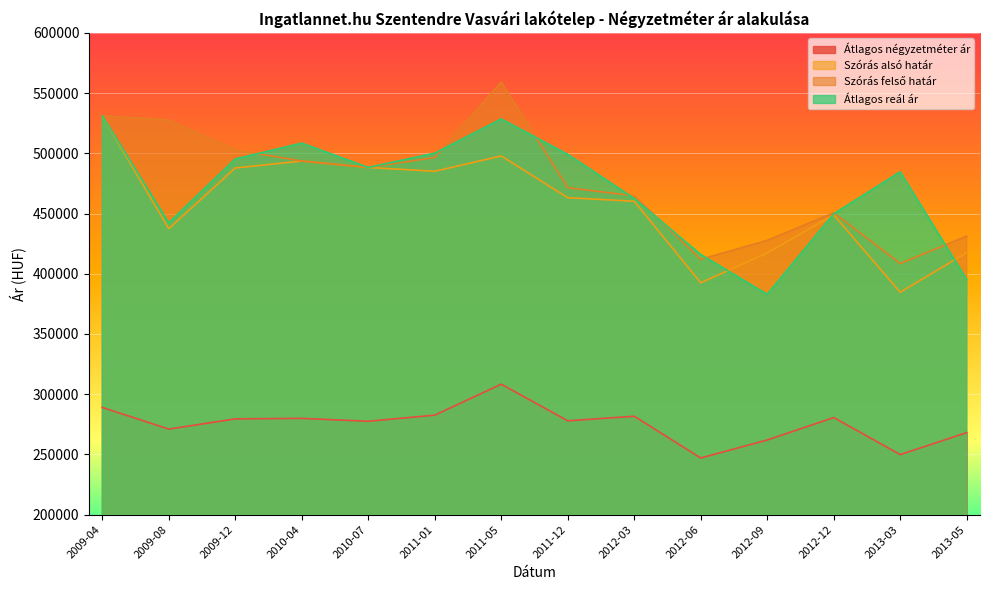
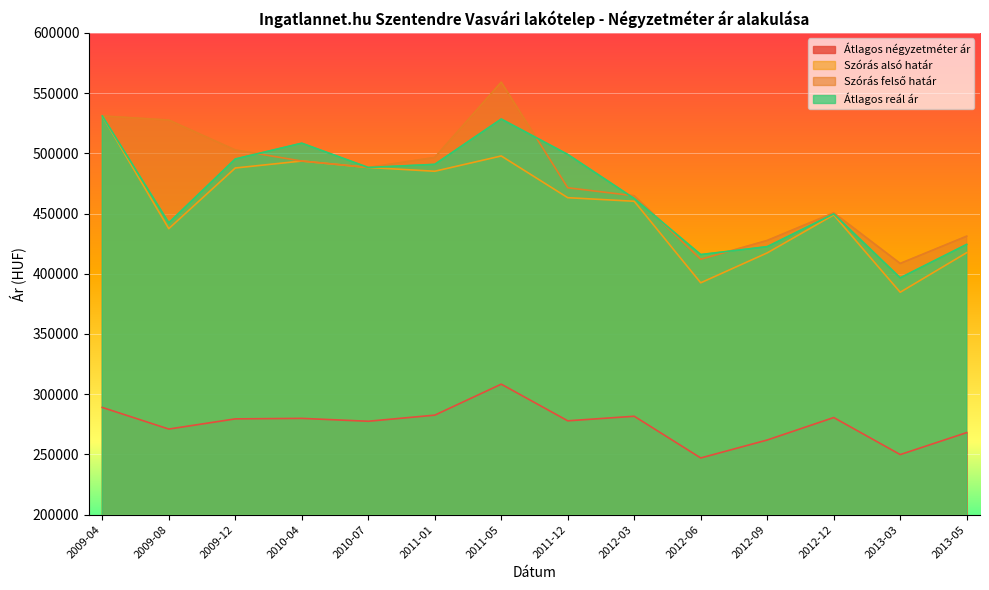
  {
    "Átlagos reál ár": {
      "2009-08": 442000,
      "2009-12": 495000,
      "2010-04": 508000,
-     "2011-01": 500000,
+     "2011-01": 491000,
      "2011-05": 528000,
      "2011-12": 499000,
      "2012-03": 462000,
      "2012-06": 416000,
-     "2012-09": 383000,
-     "2013-03": 485000,
-     "2013-05": 395000
+     "2012-09": 422000,
+     "2013-03": 397000,
+     "2013-05": 424000
    }
  }
